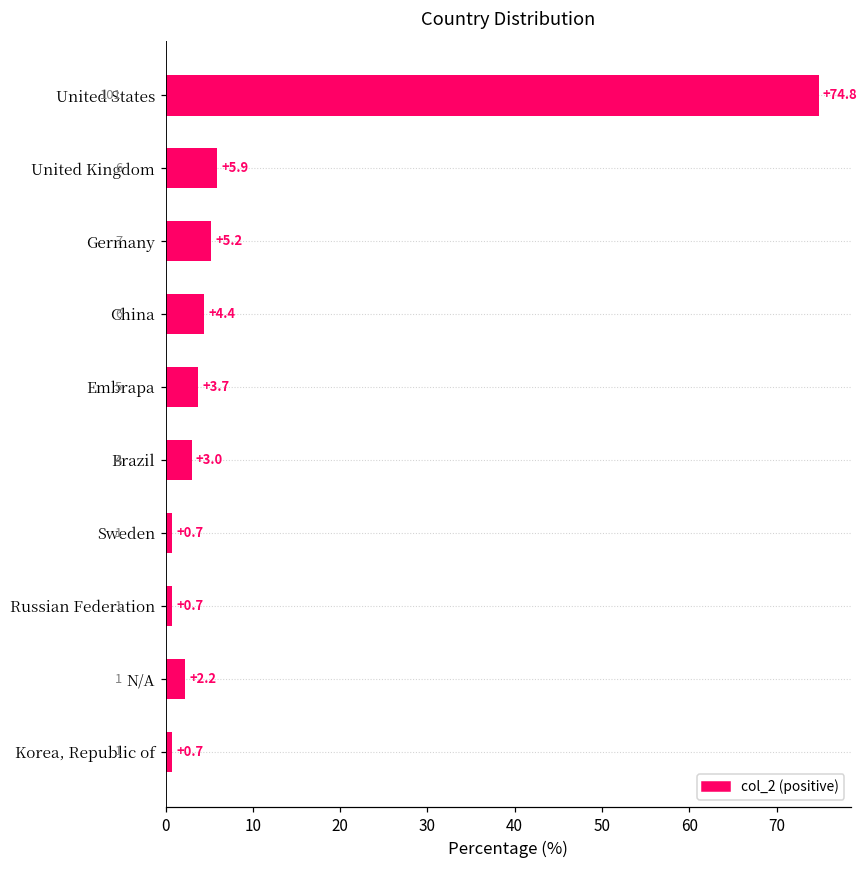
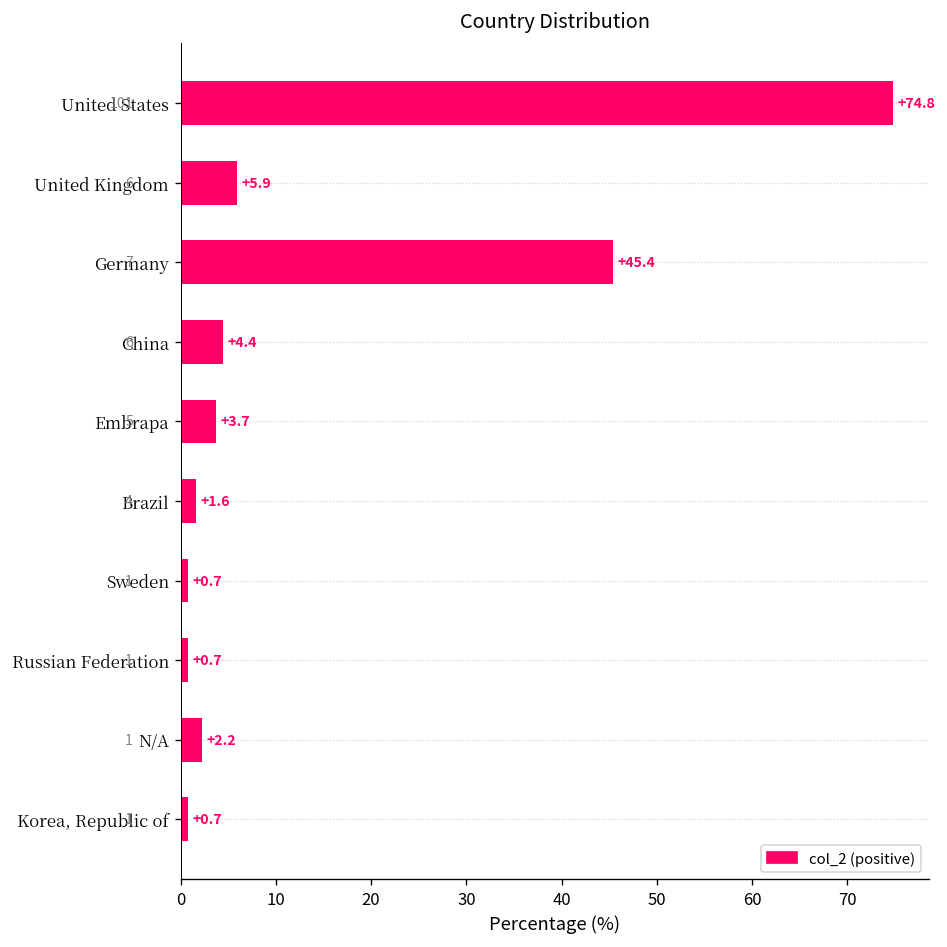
  {
    "United States": "+74.8",
    "United Kingdom": "+5.9",
-   "Germany": "+5.2",
+   "Germany": "+45.4",
    "China": "+4.4",
    "Embrapa": "+3.7",
-   "Brazil": "+3.0",
+   "Brazil": "+1.6",
    "Sweden": "+0.7",
    "Russian Federation": "+0.7",
    "N/A": "+2.2",
    "Korea, Republic of": "+0.7"
  }
